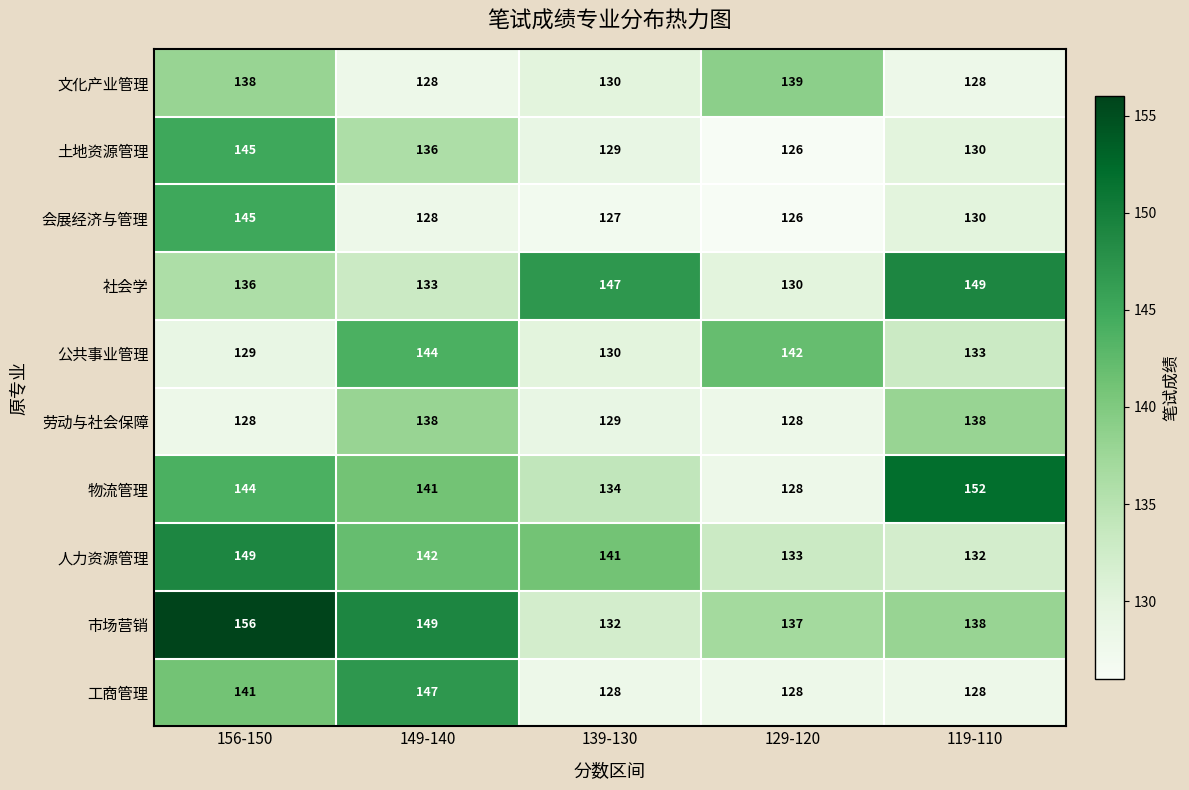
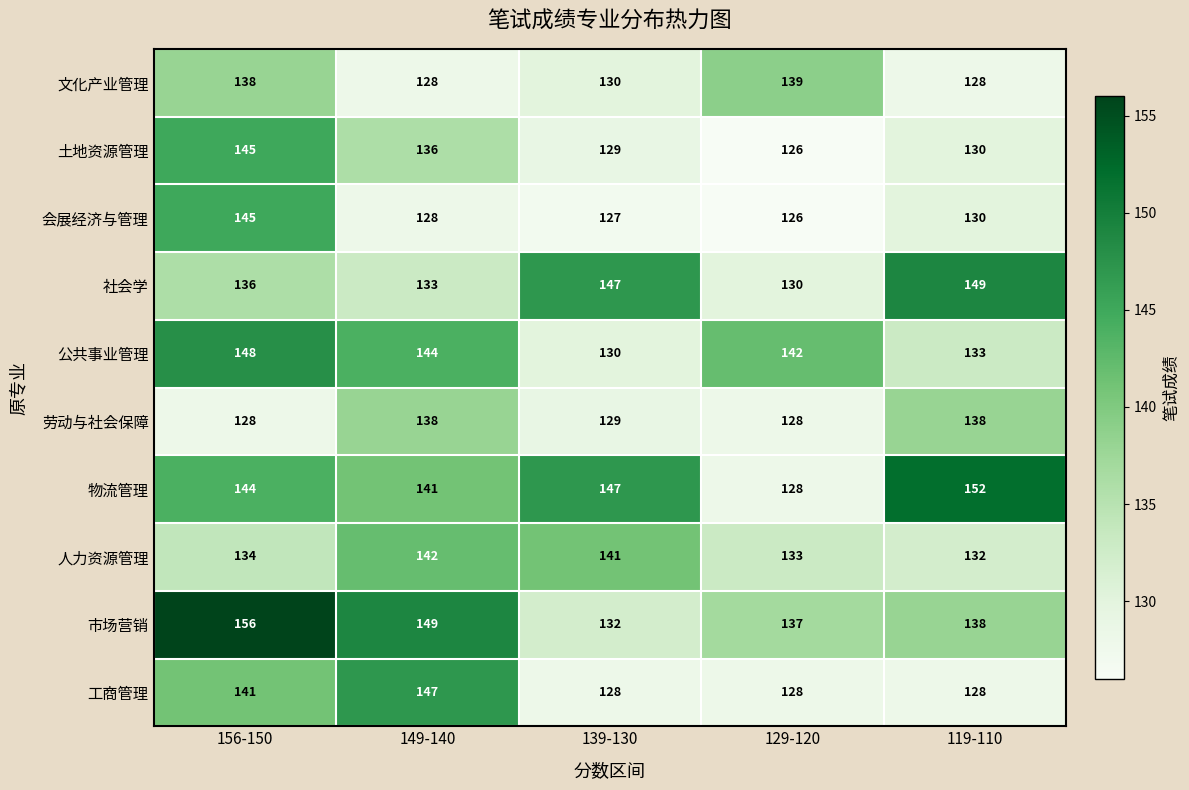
  {
    "文化产业管理": {
      "156-150": 138,
      "149-140": 128,
      "139-130": 130,
      "129-120": 139,
      "119-110": 128
    },
    "土地资源管理": {
      "156-150": 145,
      "149-140": 136,
      "139-130": 129,
      "129-120": 126,
      "119-110": 130
    },
    "会展经济与管理": {
      "156-150": 145,
      "149-140": 128,
      "139-130": 127,
      "129-120": 126,
      "119-110": 130
    },
    "社会学": {
      "156-150": 136,
      "149-140": 133,
      "139-130": 147,
      "129-120": 130,
      "119-110": 149
    },
    "公共事业管理": {
-     "156-150": 129,
+     "156-150": 148,
      "149-140": 144,
      "139-130": 130,
      "129-120": 142,
      "119-110": 133
    },
    "劳动与社会保障": {
      "156-150": 128,
      "149-140": 138,
      "139-130": 129,
      "129-120": 128,
      "119-110": 138
    },
    "物流管理": {
      "156-150": 144,
      "149-140": 141,
-     "139-130": 134,
+     "139-130": 147,
      "129-120": 128,
      "119-110": 152
    },
    "人力资源管理": {
-     "156-150": 149,
+     "156-150": 134,
      "149-140": 142,
      "139-130": 141,
      "129-120": 133,
      "119-110": 132
    },
    "市场营销": {
      "156-150": 156,
      "149-140": 149,
      "139-130": 132,
      "129-120": 137,
      "119-110": 138
    },
    "工商管理": {
      "156-150": 141,
      "149-140": 147,
      "139-130": 128,
      "129-120": 128,
      "119-110": 128
    }
  }
